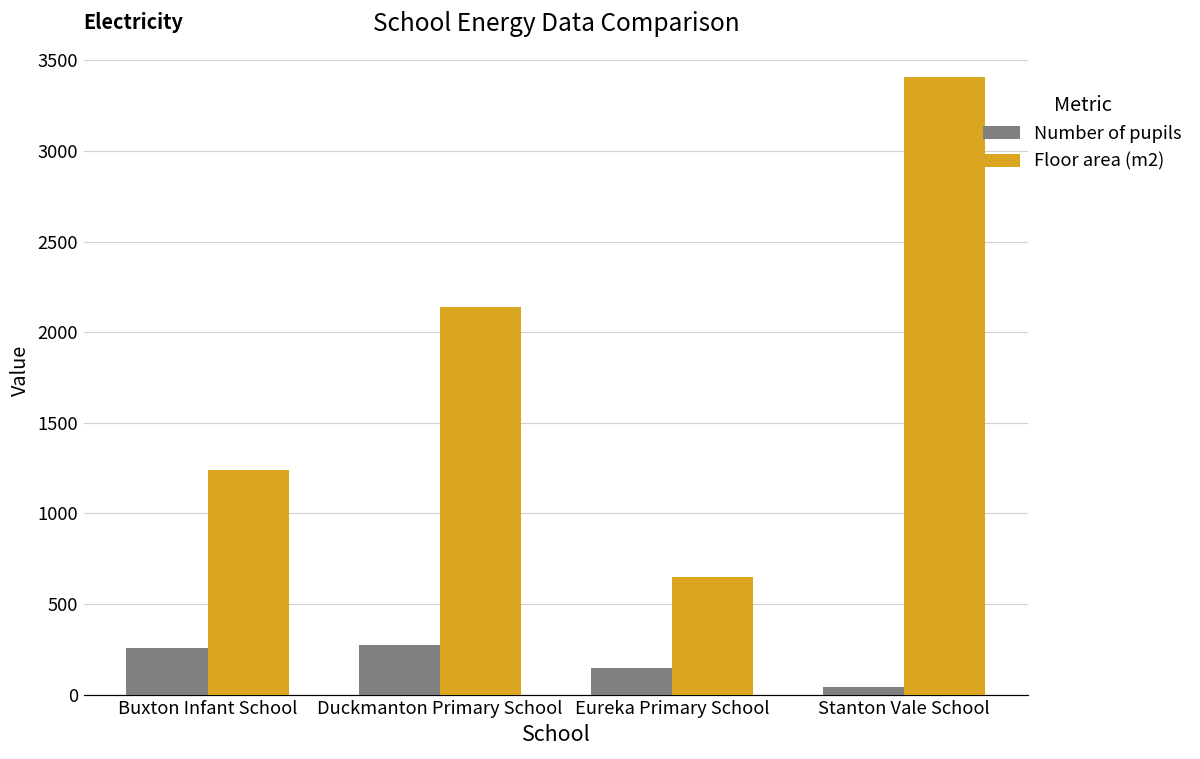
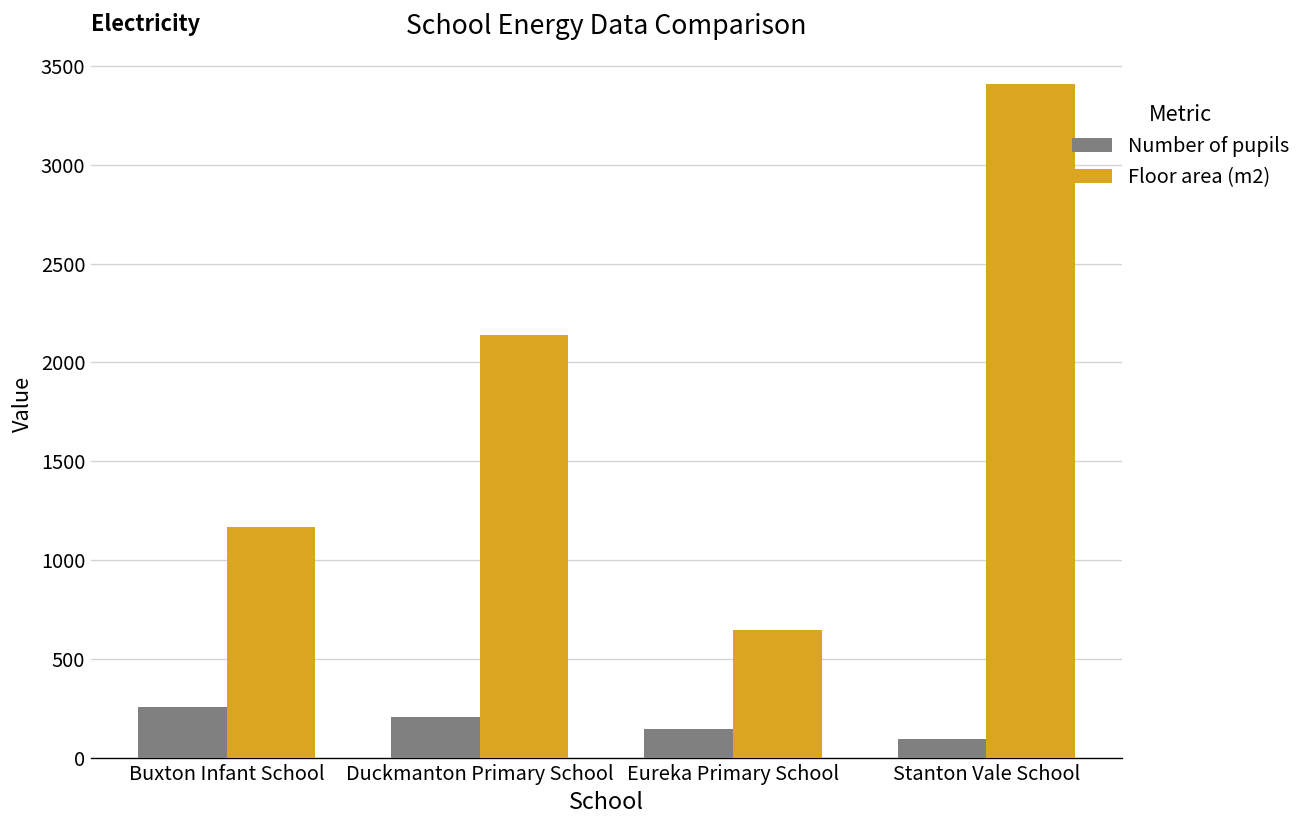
  {
    "Number of pupils": {
      "Buxton Infant School": 260,
-     "Duckmanton Primary School": 270,
+     "Duckmanton Primary School": 210,
      "Eureka Primary School": 150,
-     "Stanton Vale School": 40
+     "Stanton Vale School": 100
    },
    "Floor area (m2)": {
-     "Buxton Infant School": 1240,
+     "Buxton Infant School": 1170,
      "Duckmanton Primary School": 2140,
      "Eureka Primary School": 650,
      "Stanton Vale School": 3410
    }
  }
